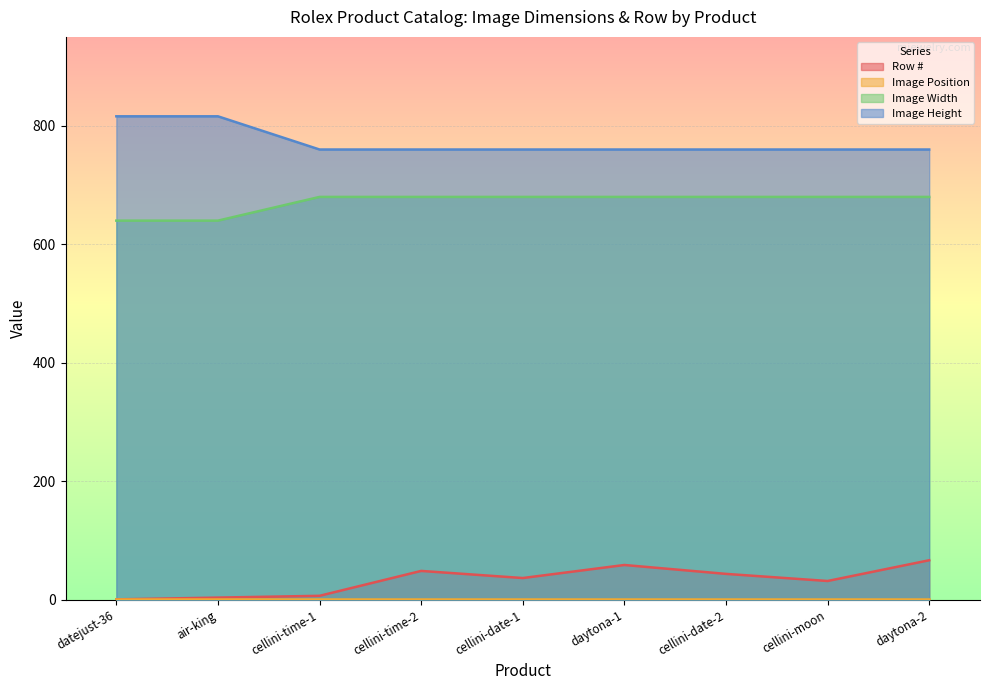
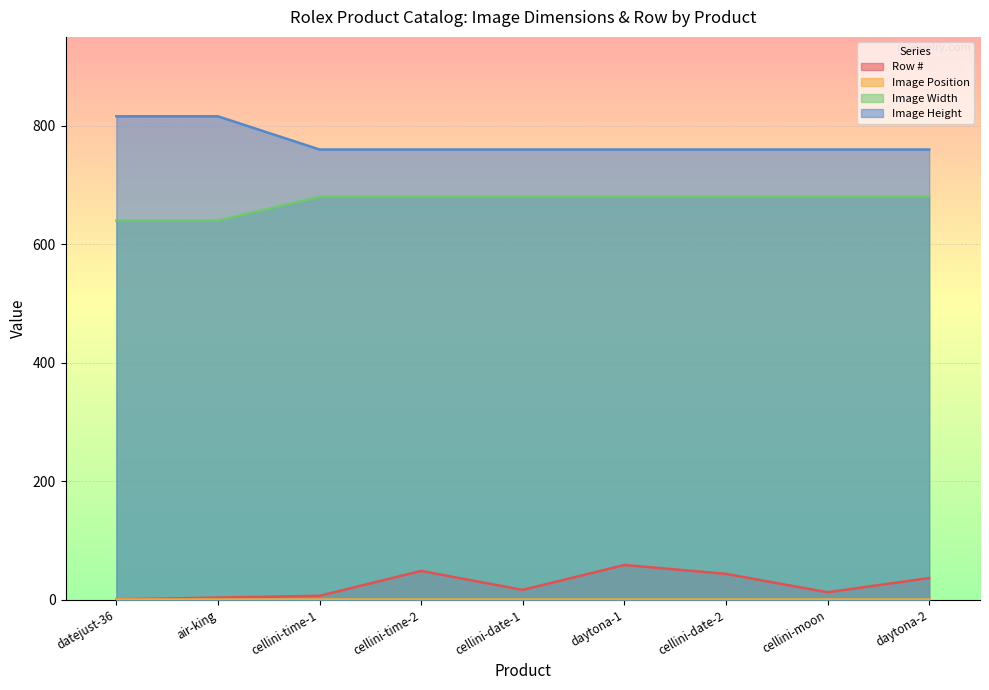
  {
    "Row #": {
      "cellini-time-1": 10,
      "cellini-time-2": 50,
-     "cellini-date-1": 40,
+     "cellini-date-1": 20,
      "daytona-1": 60,
      "cellini-date-2": 40,
-     "cellini-moon": 30,
-     "daytona-2": 70
+     "cellini-moon": 10,
+     "daytona-2": 40
    },
    "Image Position": {
      "cellini-time-1": 0,
      "cellini-time-2": 0,
      "cellini-date-1": 0,
      "daytona-1": 0,
      "cellini-date-2": 0,
      "cellini-moon": 0,
      "daytona-2": 0
    },
    "Image Width": {
      "datejust-36": 640,
      "air-king": 640,
      "cellini-time-1": 680,
      "cellini-time-2": 680,
      "cellini-date-1": 680,
      "daytona-1": 680,
      "cellini-date-2": 680,
      "cellini-moon": 680,
      "daytona-2": 680
    },
    "Image Height": {
      "datejust-36": 820,
      "air-king": 820,
      "cellini-time-1": 760,
      "cellini-time-2": 760,
      "cellini-date-1": 760,
      "daytona-1": 760,
      "cellini-date-2": 760,
      "cellini-moon": 760,
      "daytona-2": 760
    }
  }
